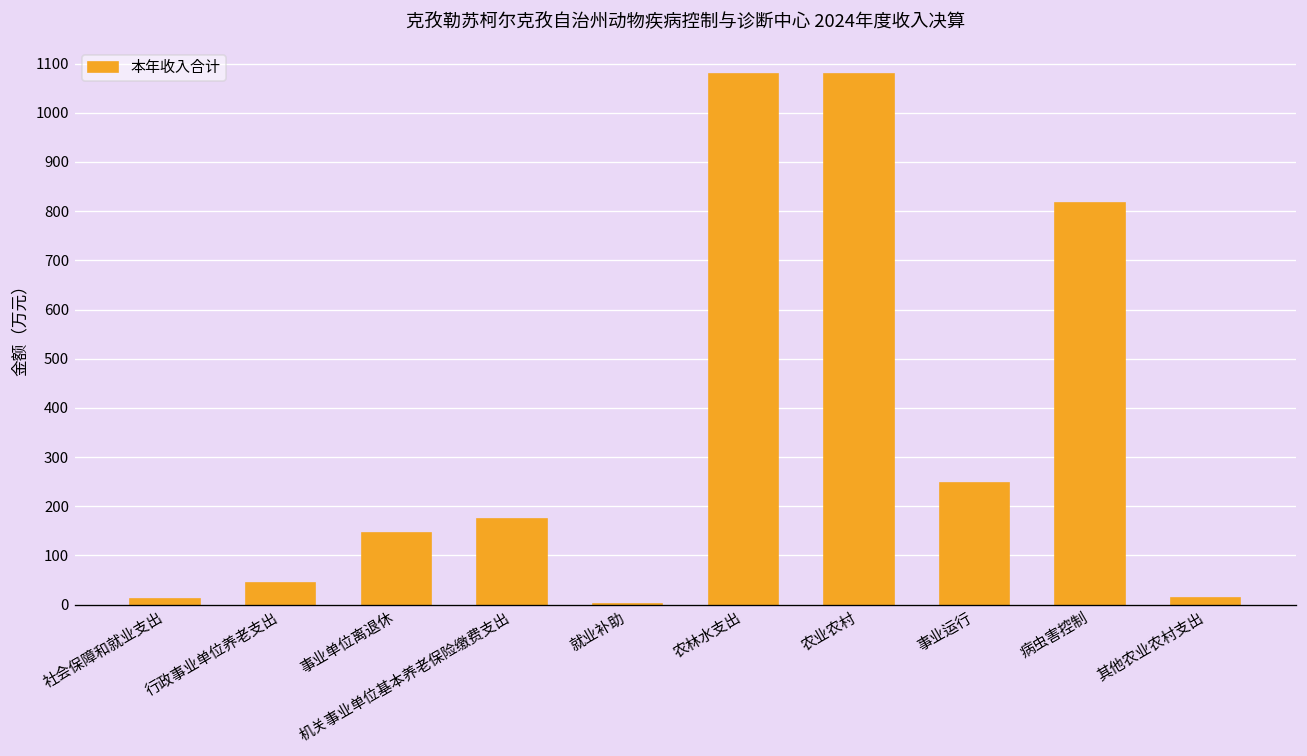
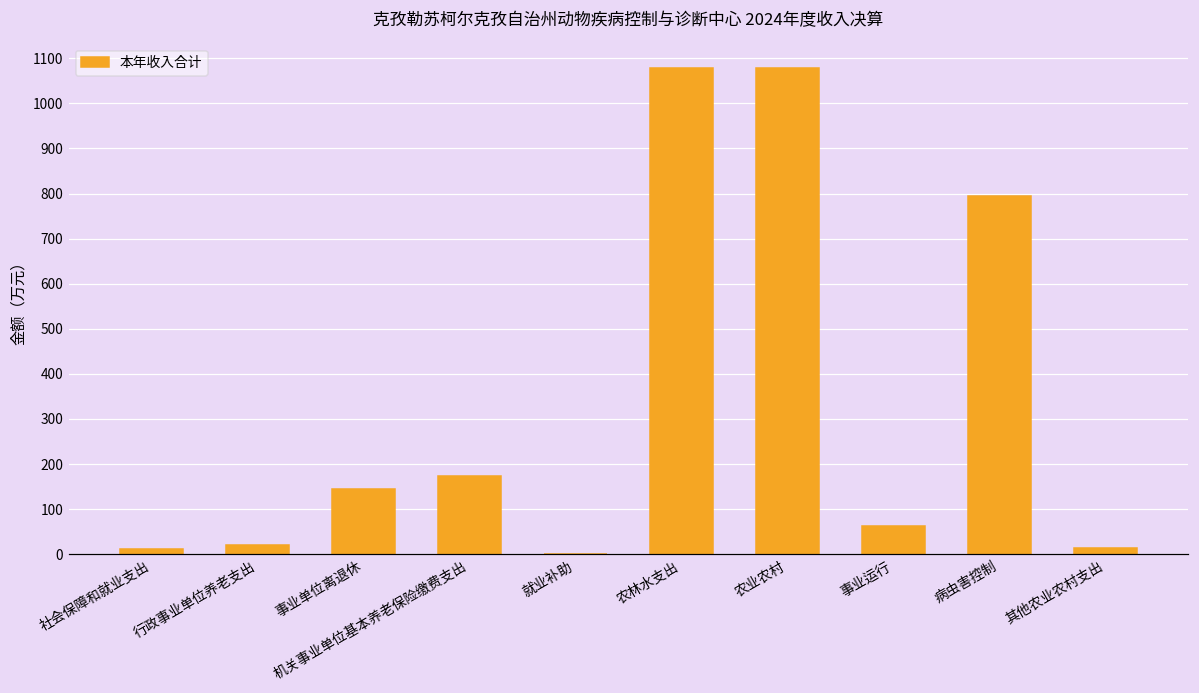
  {
    "社会保障和就业支出": 10,
-   "行政事业单位养老支出": 40,
+   "行政事业单位养老支出": 20,
    "事业单位离退休": 150,
    "机关事业单位基本养老保险缴费支出": 170,
    "农林水支出": 1080,
    "农业农村": 1080,
-   "事业运行": 250,
-   "病虫害控制": 820,
+   "事业运行": 60,
+   "病虫害控制": 790,
    "其他农业农村支出": 10
  }
